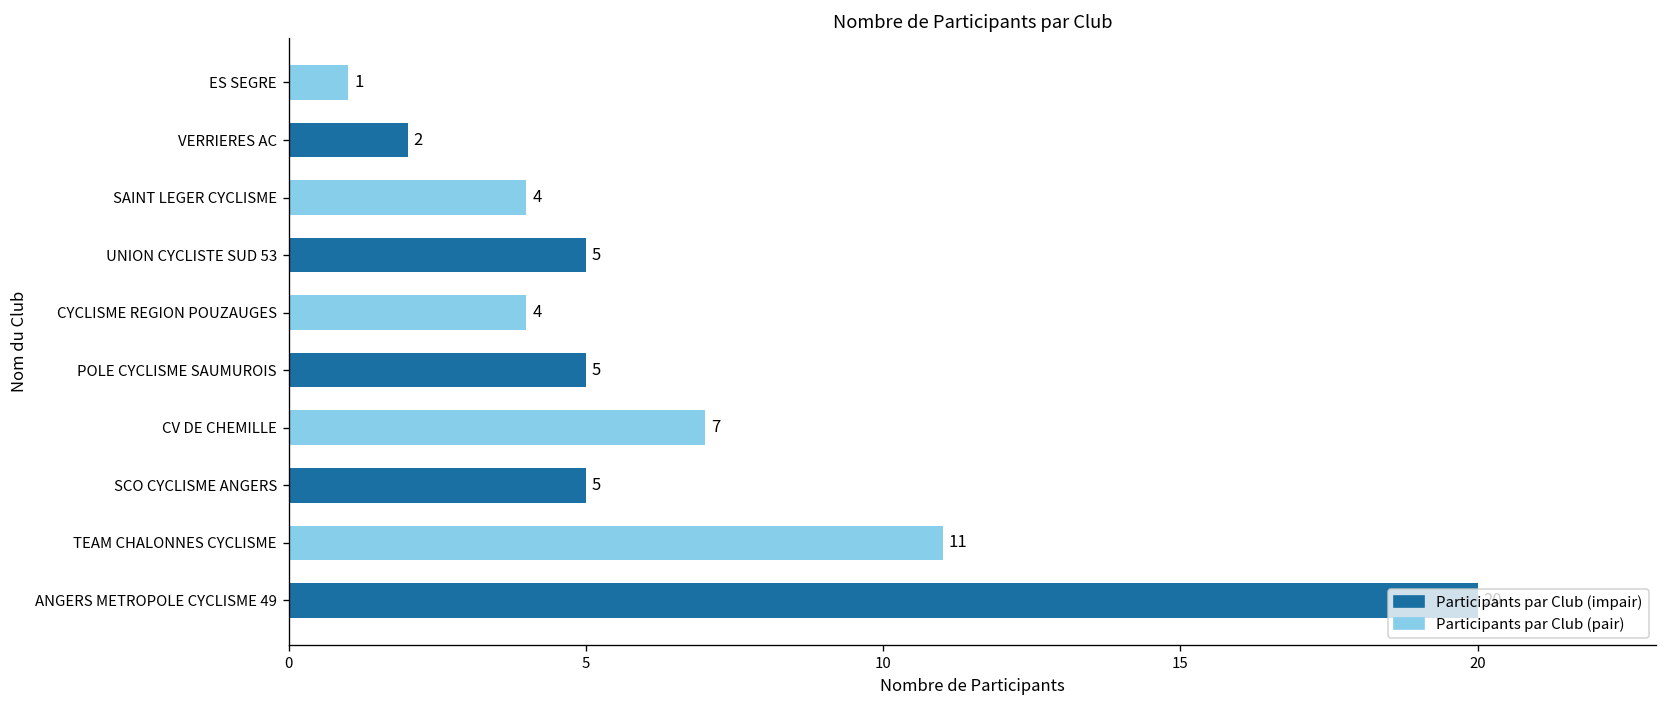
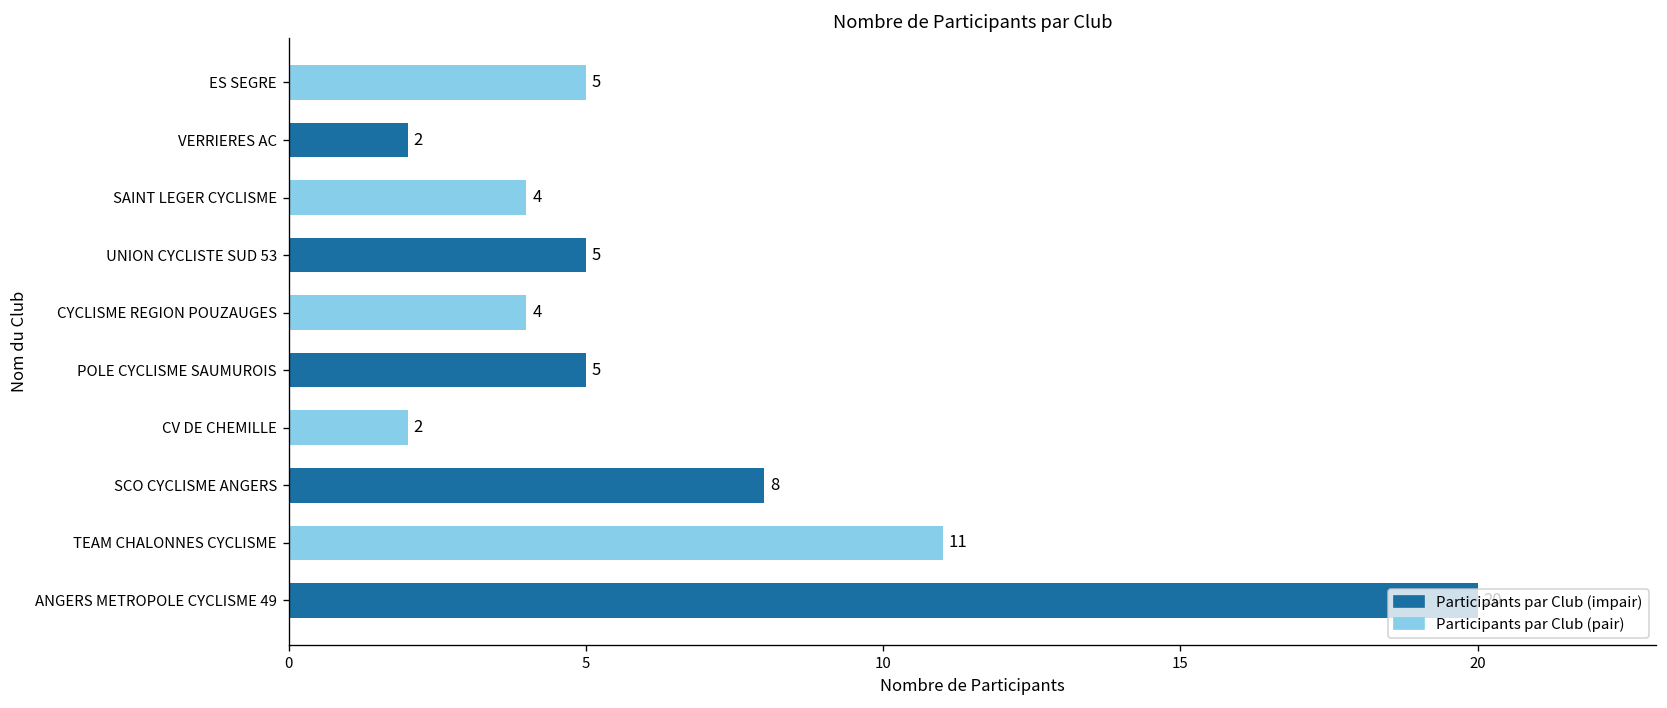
  {
-   "ES SEGRE": 1,
+   "ES SEGRE": 5,
    "VERRIERES AC": 2,
    "SAINT LEGER CYCLISME": 4,
    "UNION CYCLISTE SUD 53": 5,
    "CYCLISME REGION POUZAUGES": 4,
    "POLE CYCLISME SAUMUROIS": 5,
-   "CV DE CHEMILLE": 7,
-   "SCO CYCLISME ANGERS": 5,
+   "CV DE CHEMILLE": 2,
+   "SCO CYCLISME ANGERS": 8,
    "TEAM CHALONNES CYCLISME": 11
  }
